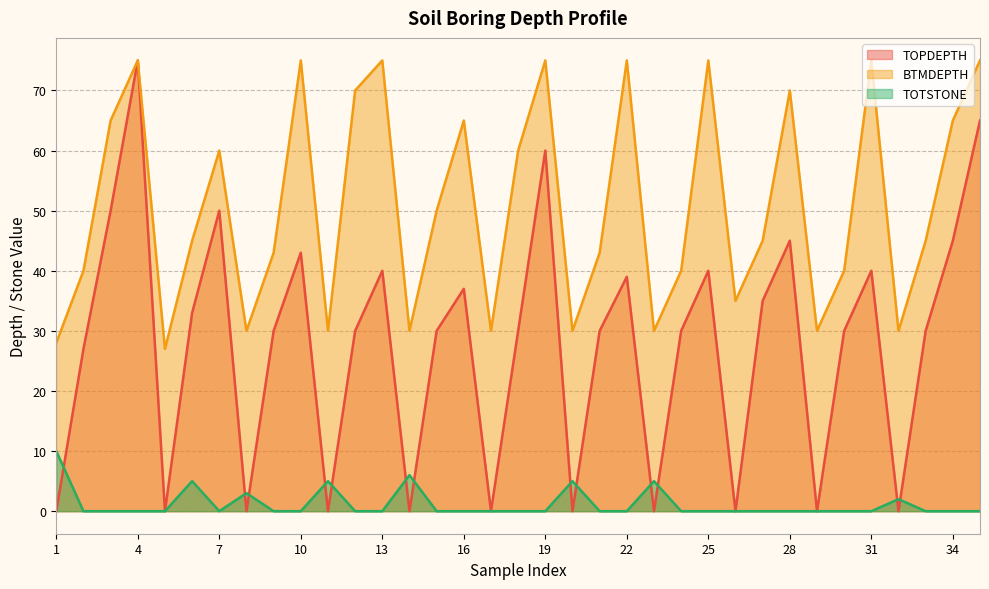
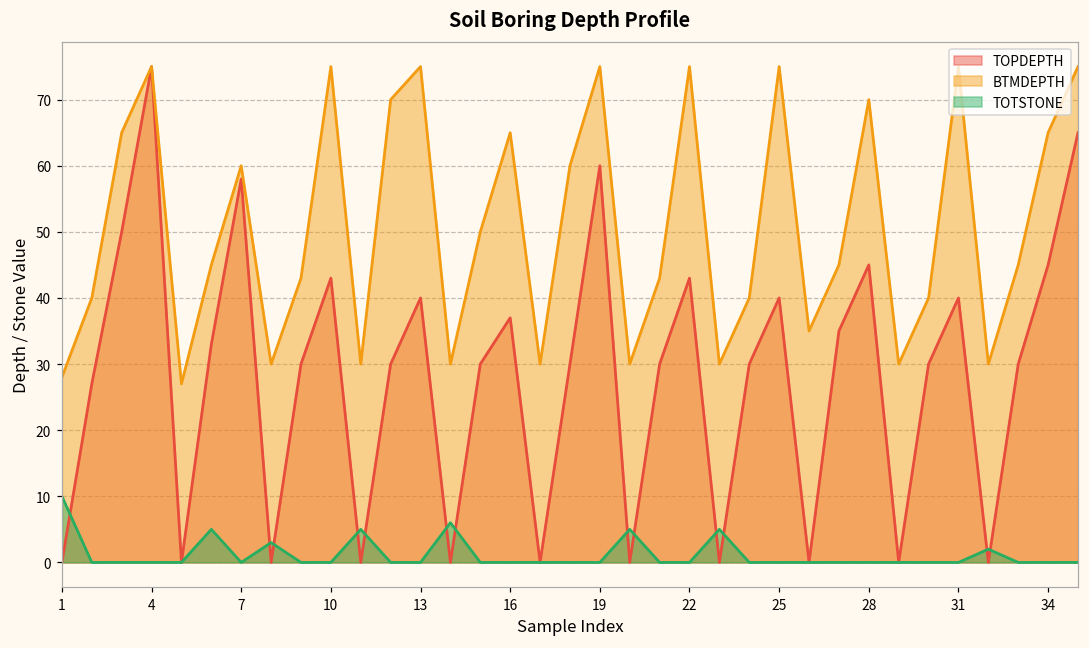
  {
    "TOPDEPTH": {
      "1": 0,
-     "7": 50,
+     "7": 58,
      "10": 43,
      "13": 40,
      "16": 37,
      "19": 60,
-     "22": 39,
+     "22": 43,
      "25": 40,
      "28": 45,
      "31": 40,
      "34": 45
    },
    "BTMDEPTH": {
      "1": 28,
      "7": 60,
      "10": 75,
      "13": 75,
      "16": 65,
      "19": 75,
      "22": 75,
      "25": 75,
      "28": 70,
      "34": 65
    },
    "TOTSTONE": {
      "1": 10,
      "4": 0,
      "7": 0,
      "10": 0,
      "13": 0,
      "16": 0,
      "19": 0,
      "22": 0,
      "25": 0,
      "28": 0,
      "31": 0,
      "34": 0
    }
  }
